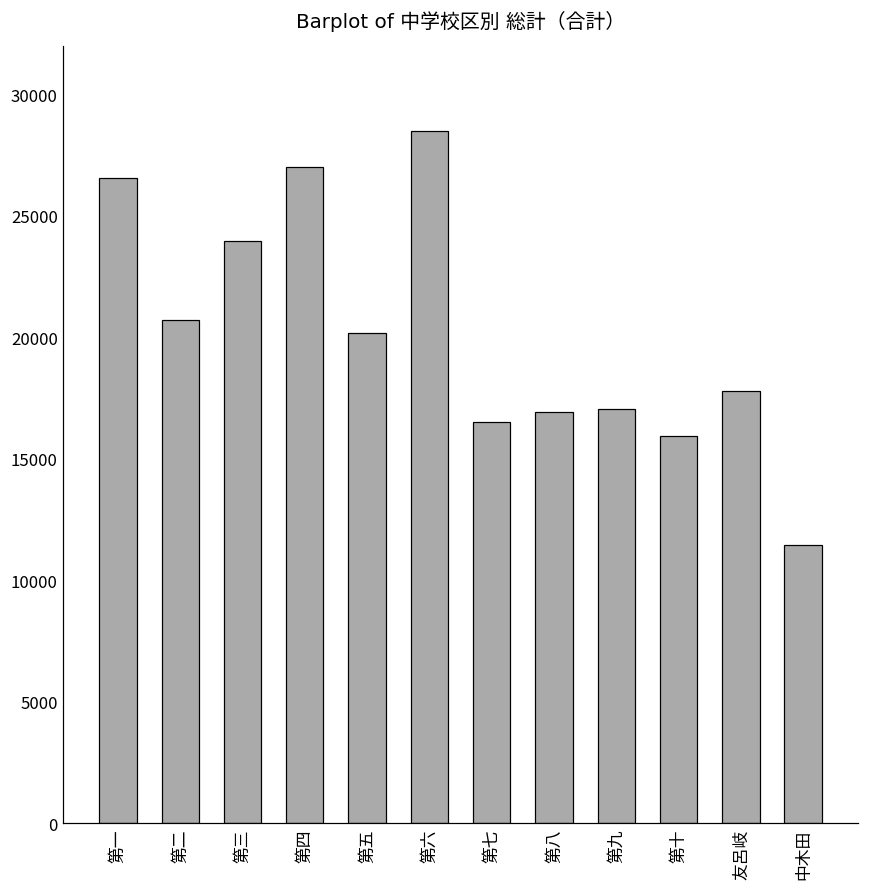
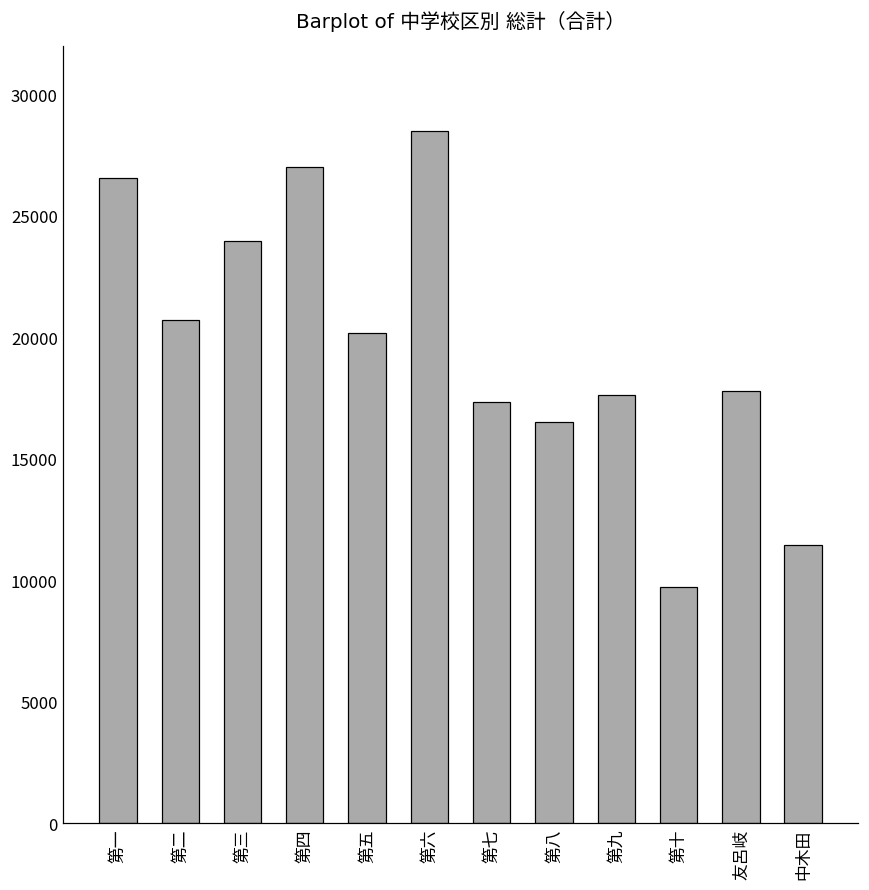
  {
    "第一": 26500,
    "第二": 20700,
    "第三": 24000,
    "第四": 27000,
    "第五": 20200,
    "第六": 28500,
-   "第七": 16500,
-   "第八": 16900,
-   "第九": 17100,
-   "第十": 15900,
+   "第七": 17400,
+   "第八": 16500,
+   "第九": 17600,
+   "第十": 9700,
    "友呂岐": 17800,
    "中木田": 11500
  }
